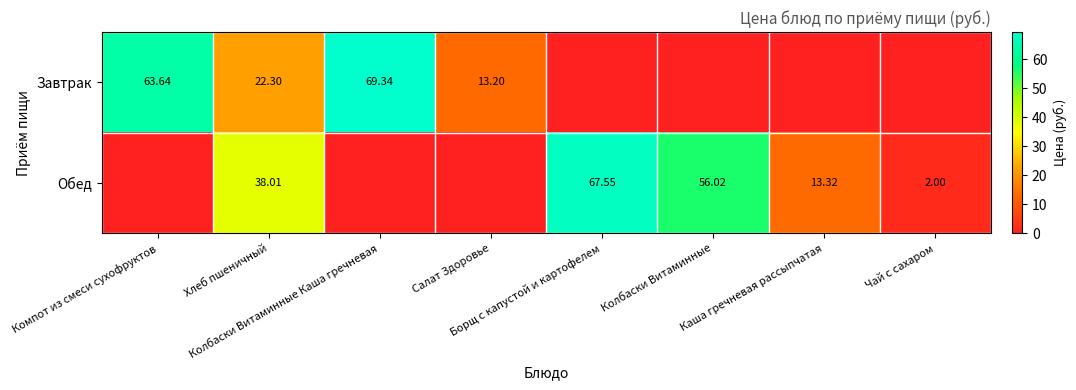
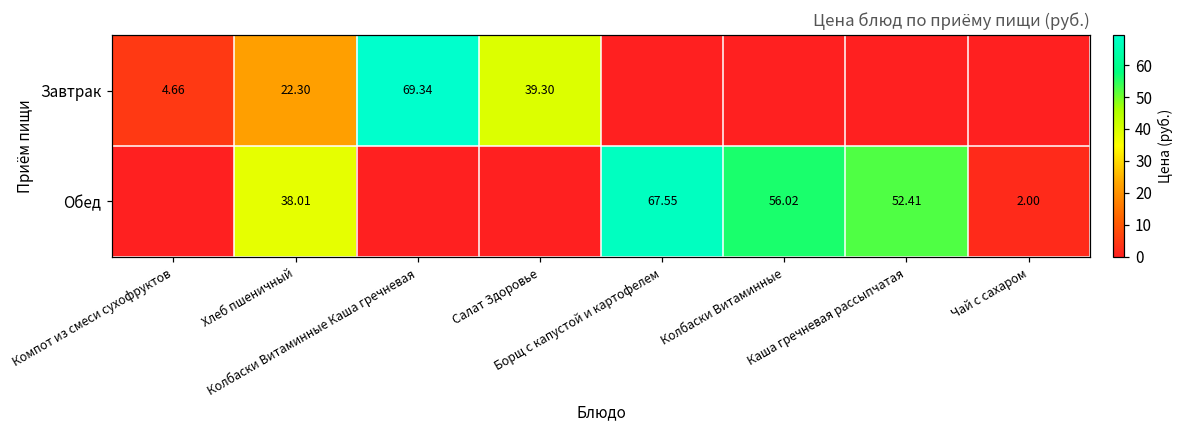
  {
    "Завтрак": {
-     "Компот из смеси сухофруктов": 63.64,
+     "Компот из смеси сухофруктов": 4.66,
      "Хлеб пшеничный": 22.30,
      "Колбаски Витаминные Каша гречневая": 69.34,
-     "Салат Здоровье": 13.20
+     "Салат Здоровье": 39.30
    },
    "Обед": {
      "Хлеб пшеничный": 38.01,
      "Борщ с капустой и картофелем": 67.55,
      "Колбаски Витаминные": 56.02,
-     "Каша гречневая рассыпчатая": 13.32,
+     "Каша гречневая рассыпчатая": 52.41,
      "Чай с сахаром": 2.00
    }
  }
